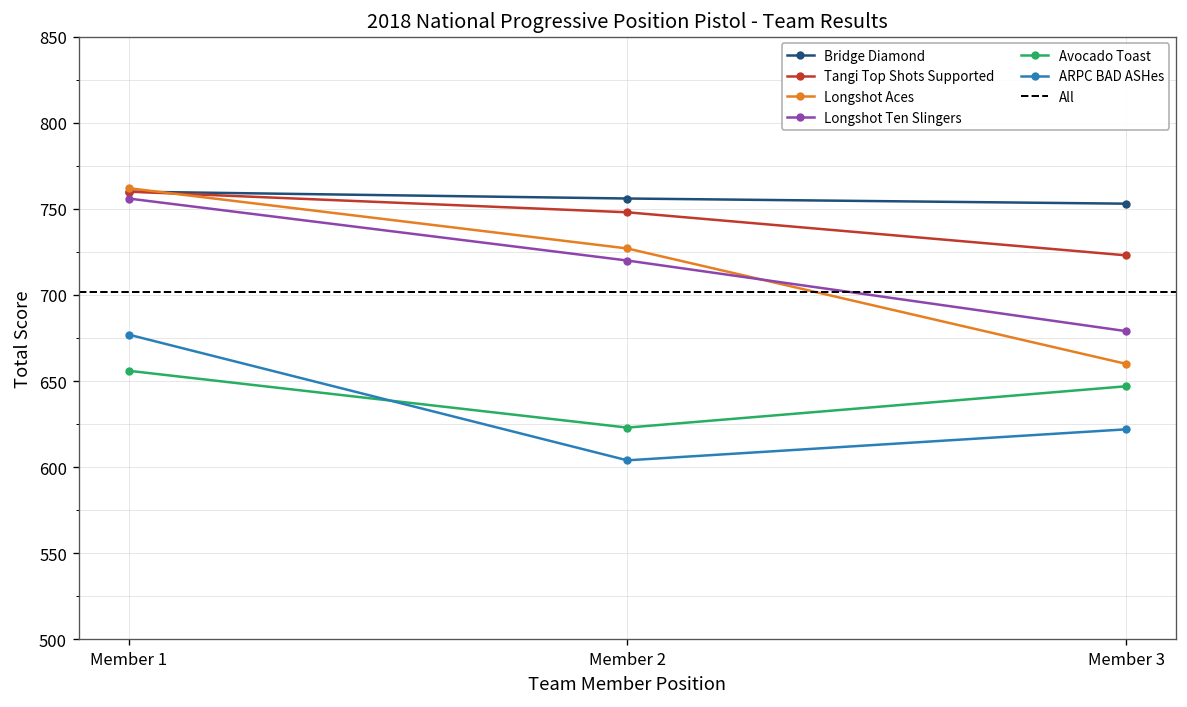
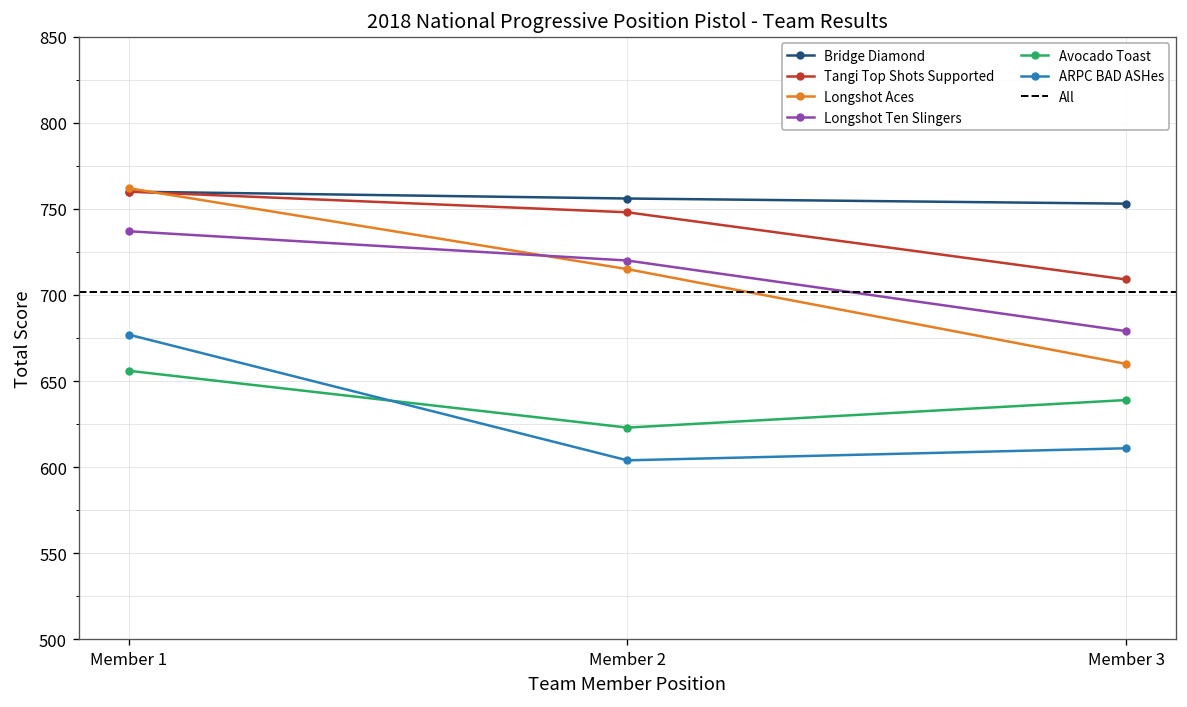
  {
    "Bridge Diamond": {
      "Member 2": 756,
      "Member 3": 753
    },
    "Tangi Top Shots Supported": {
      "Member 2": 748,
-     "Member 3": 723
+     "Member 3": 709
    },
    "Longshot Aces": {
      "Member 1": 762,
-     "Member 2": 727,
+     "Member 2": 715,
      "Member 3": 660
    },
    "Longshot Ten Slingers": {
-     "Member 1": 756,
+     "Member 1": 737,
      "Member 2": 720,
      "Member 3": 679
    },
    "Avocado Toast": {
      "Member 1": 656,
      "Member 2": 623,
-     "Member 3": 647
+     "Member 3": 639
    },
    "ARPC BAD ASHes": {
      "Member 1": 677,
      "Member 2": 604,
-     "Member 3": 622
+     "Member 3": 611
    }
  }
